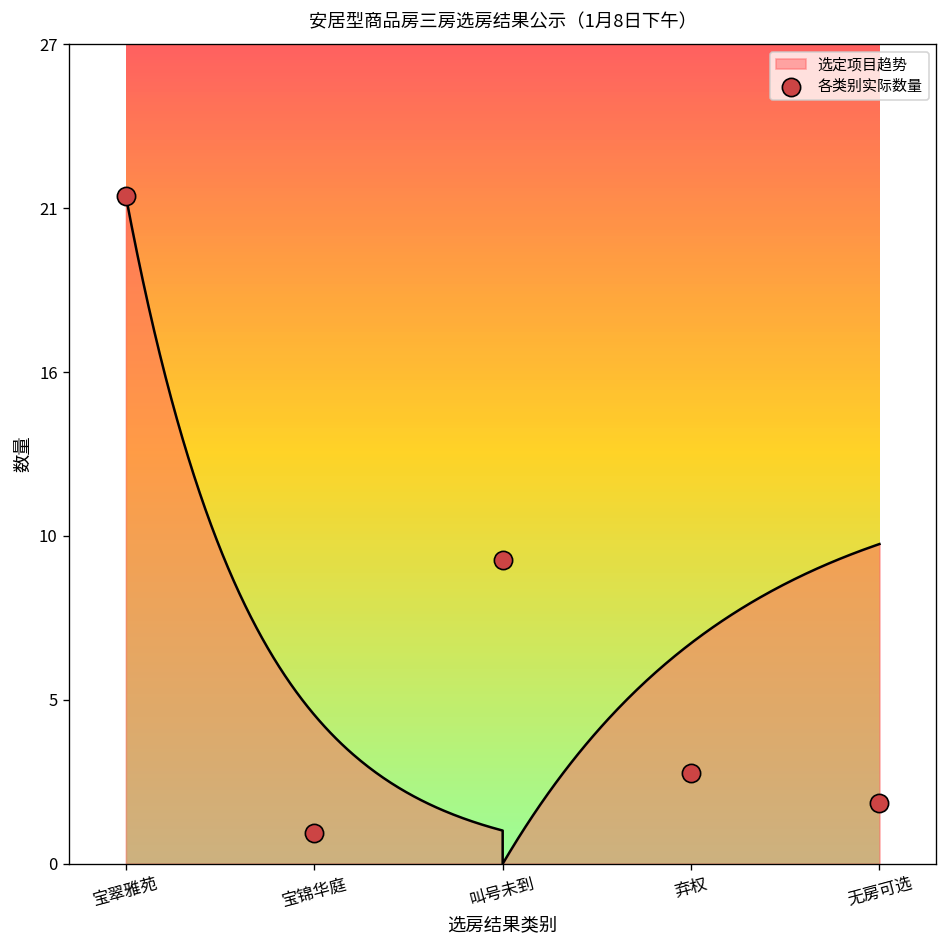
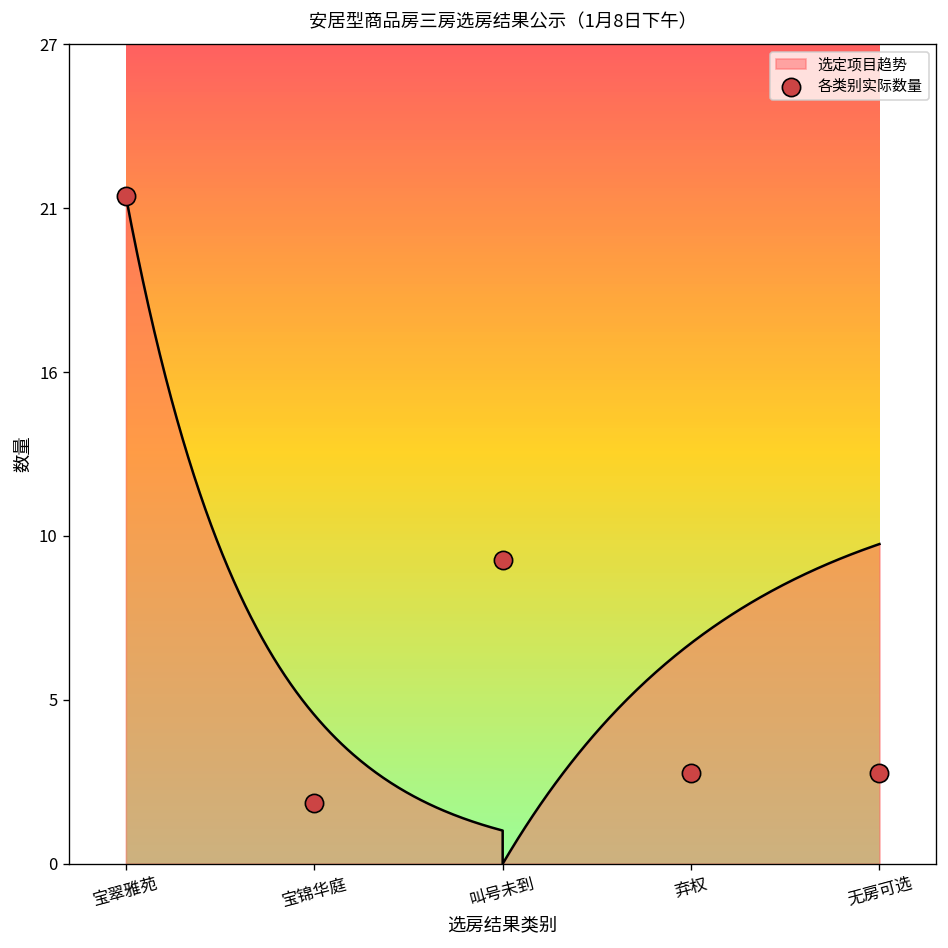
  {
    "各类别实际数量": {
-     "宝锦华庭": 1,
-     "无房可选": 2
+     "宝锦华庭": 2,
+     "无房可选": 3
    }
  }
